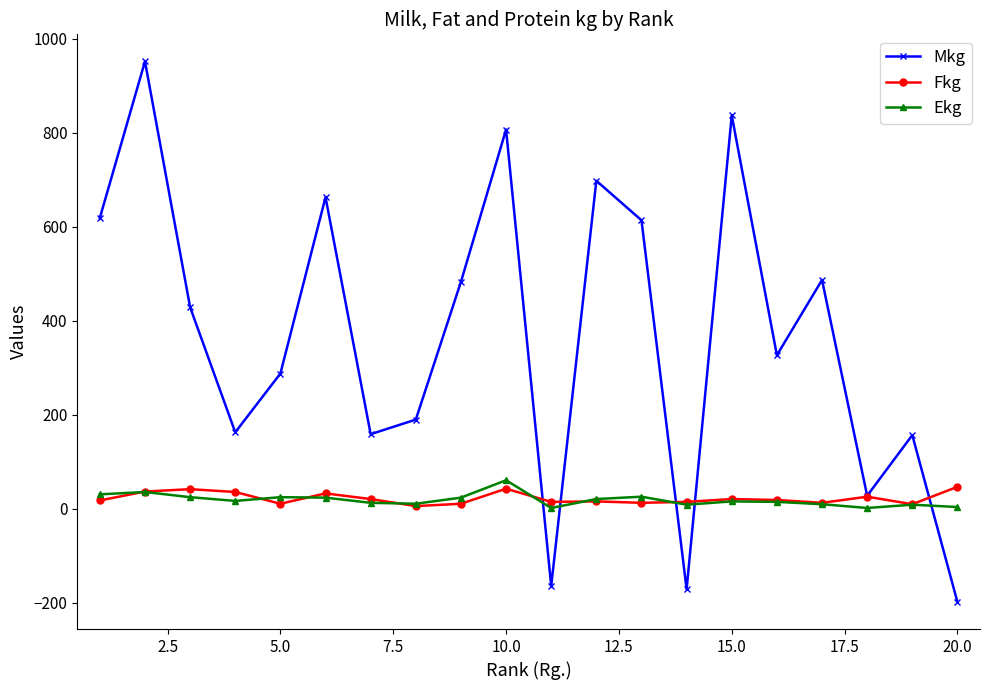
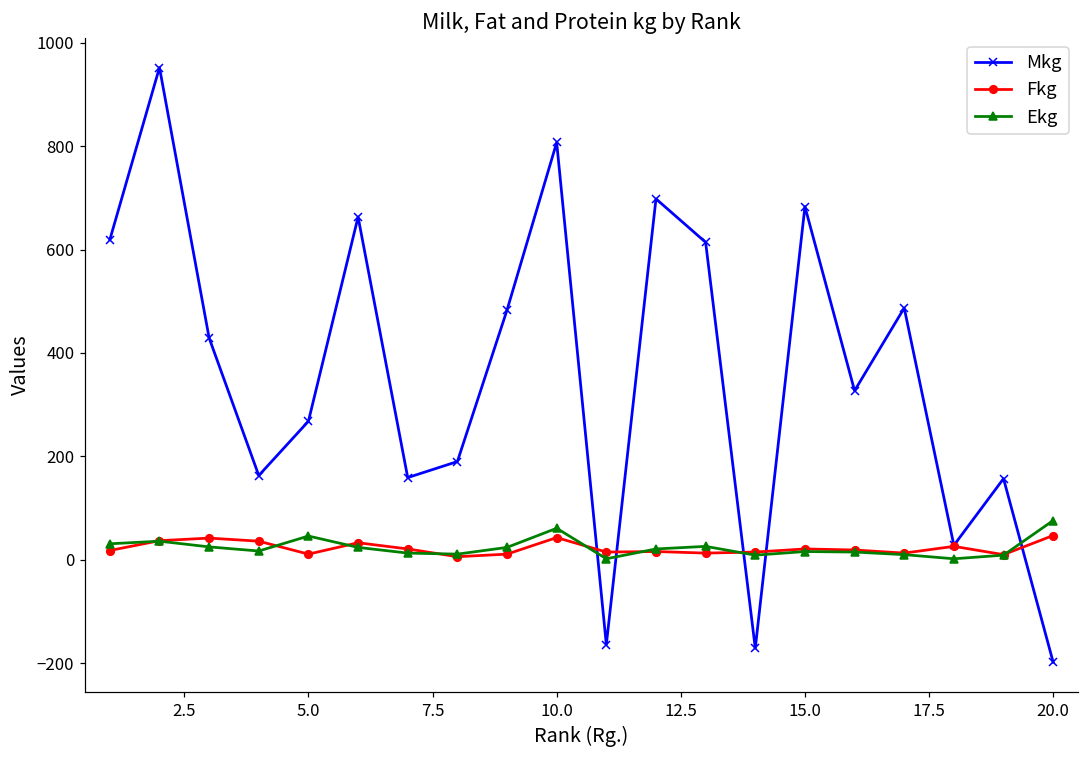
  {
    "Mkg": {
-     "5.0": 290,
+     "5.0": 270,
      "10.0": 810,
-     "15.0": 840,
+     "15.0": 680,
      "20.0": -200
    },
    "Fkg": {
      "5.0": 10,
      "10.0": 40,
      "20.0": 50
    },
    "Ekg": {
-     "5.0": 30,
+     "5.0": 50,
      "10.0": 60,
-     "20.0": 0
+     "20.0": 80
    }
  }
